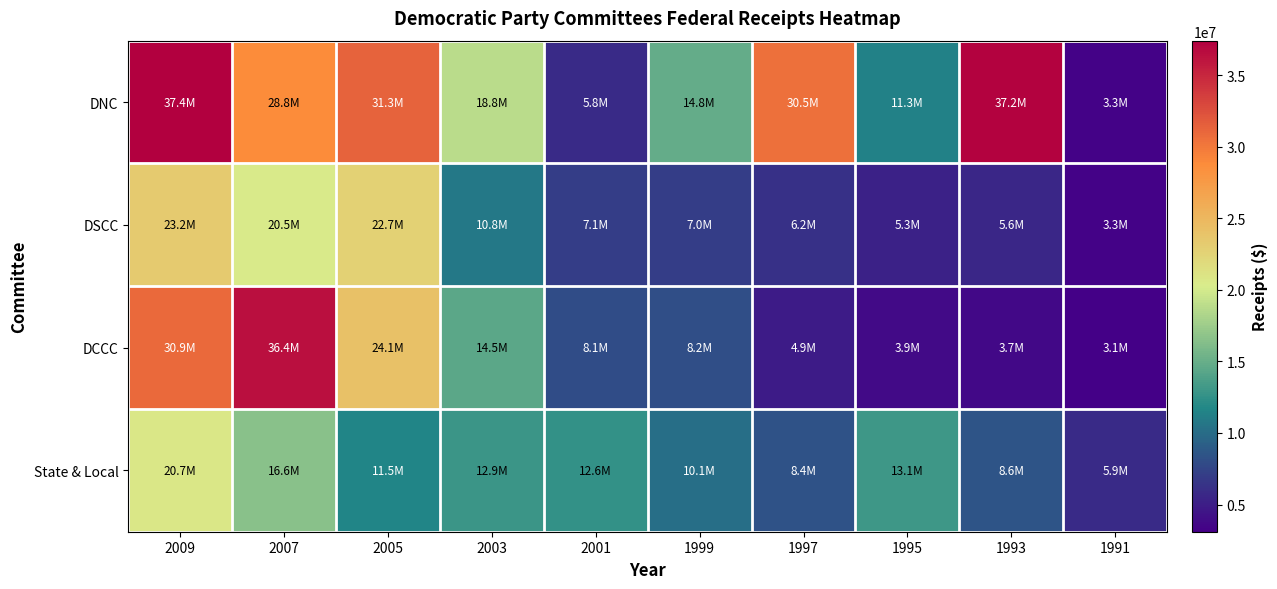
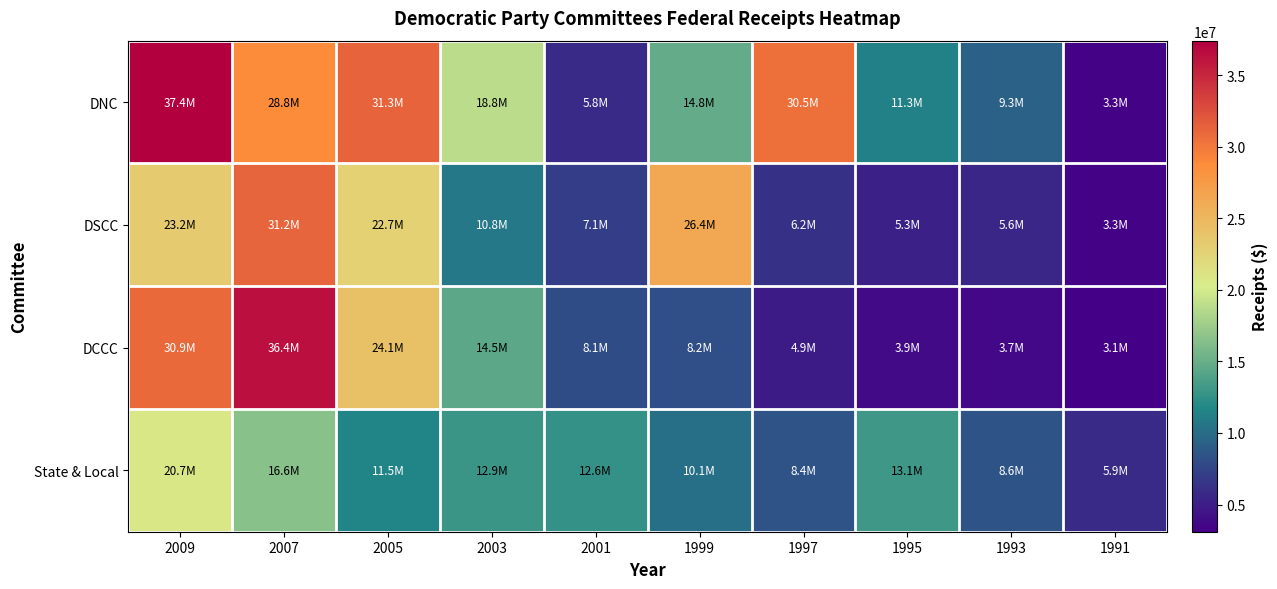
  {
    "DNC": {
      "2009": "37.4M",
      "2007": "28.8M",
      "2005": "31.3M",
      "2003": "18.8M",
      "2001": "5.8M",
      "1999": "14.8M",
      "1997": "30.5M",
      "1995": "11.3M",
-     "1993": "37.2M",
+     "1993": "9.3M",
      "1991": "3.3M"
    },
    "DSCC": {
      "2009": "23.2M",
-     "2007": "20.5M",
+     "2007": "31.2M",
      "2005": "22.7M",
      "2003": "10.8M",
      "2001": "7.1M",
-     "1999": "7.0M",
+     "1999": "26.4M",
      "1997": "6.2M",
      "1995": "5.3M",
      "1993": "5.6M",
      "1991": "3.3M"
    },
    "DCCC": {
      "2009": "30.9M",
      "2007": "36.4M",
      "2005": "24.1M",
      "2003": "14.5M",
      "2001": "8.1M",
      "1999": "8.2M",
      "1997": "4.9M",
      "1995": "3.9M",
      "1993": "3.7M",
      "1991": "3.1M"
    },
    "State & Local": {
      "2009": "20.7M",
      "2007": "16.6M",
      "2005": "11.5M",
      "2003": "12.9M",
      "2001": "12.6M",
      "1999": "10.1M",
      "1997": "8.4M",
      "1995": "13.1M",
      "1993": "8.6M",
      "1991": "5.9M"
    }
  }
